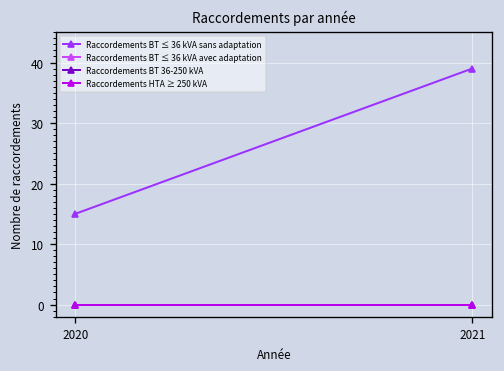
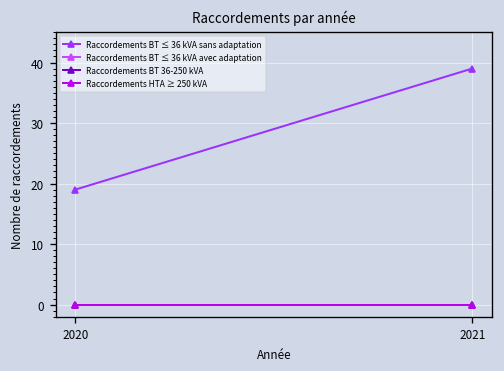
  {
    "Raccordements BT ≤ 36 kVA sans adaptation": {
-     "2020": 15,
+     "2020": 19,
      "2021": 39
    },
    "Raccordements HTA ≥ 250 kVA": {
      "2020": 0,
      "2021": 0
    }
  }
